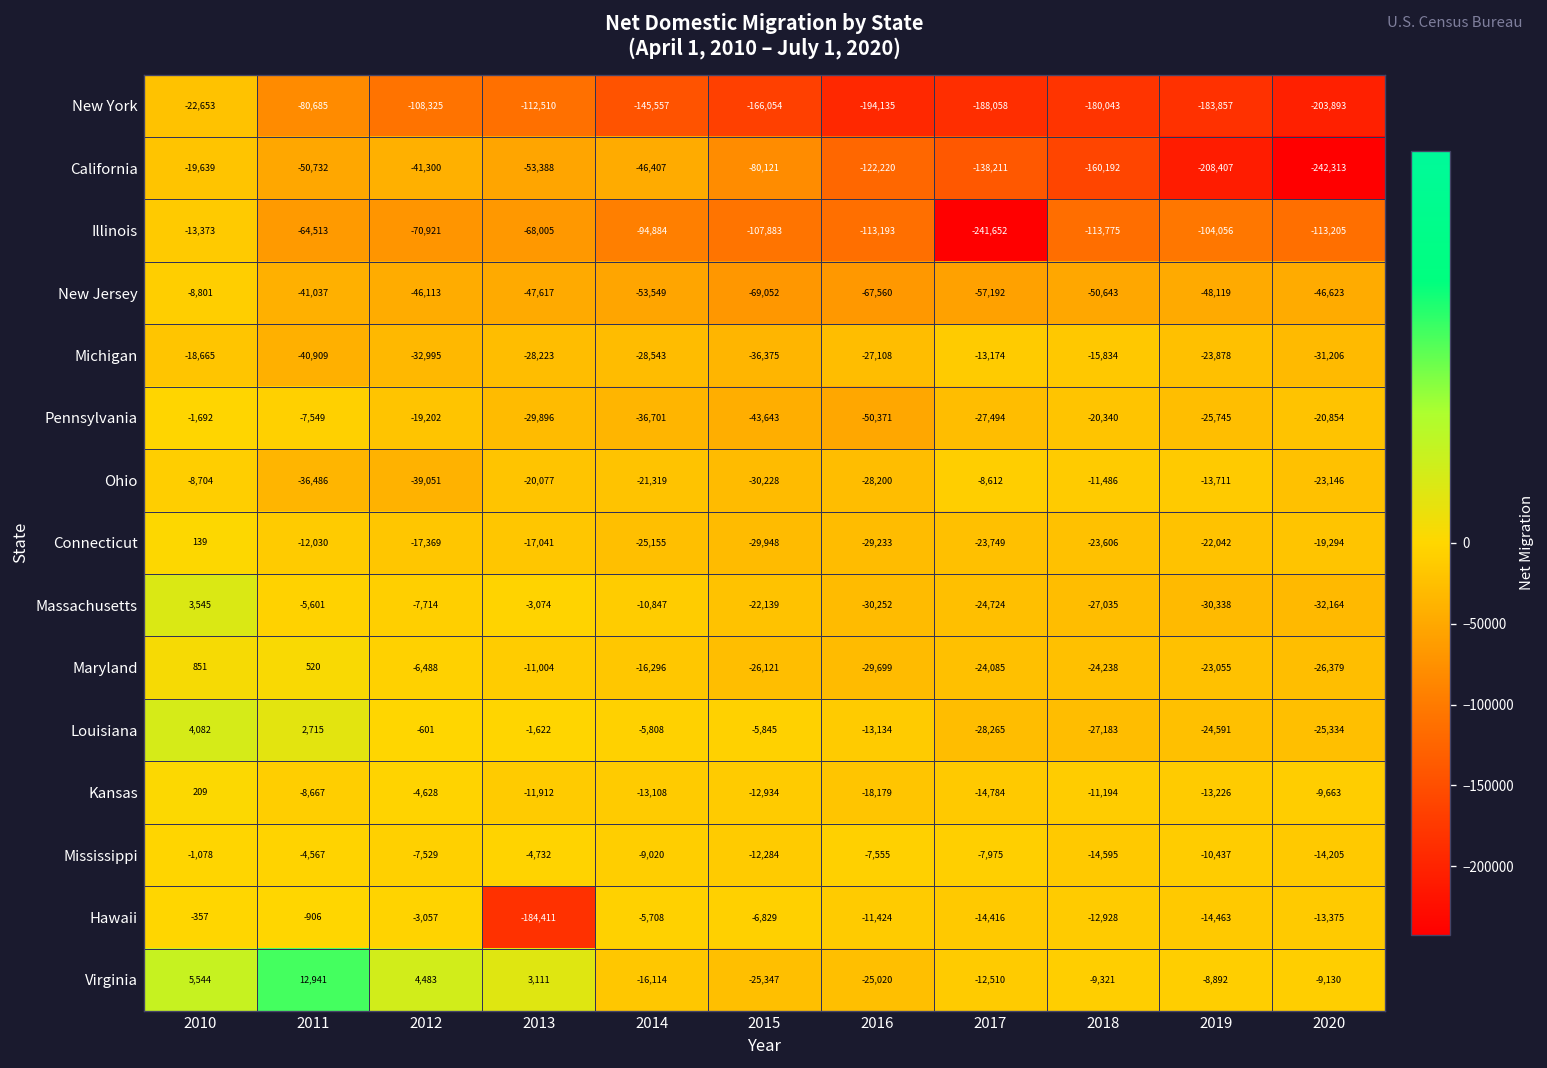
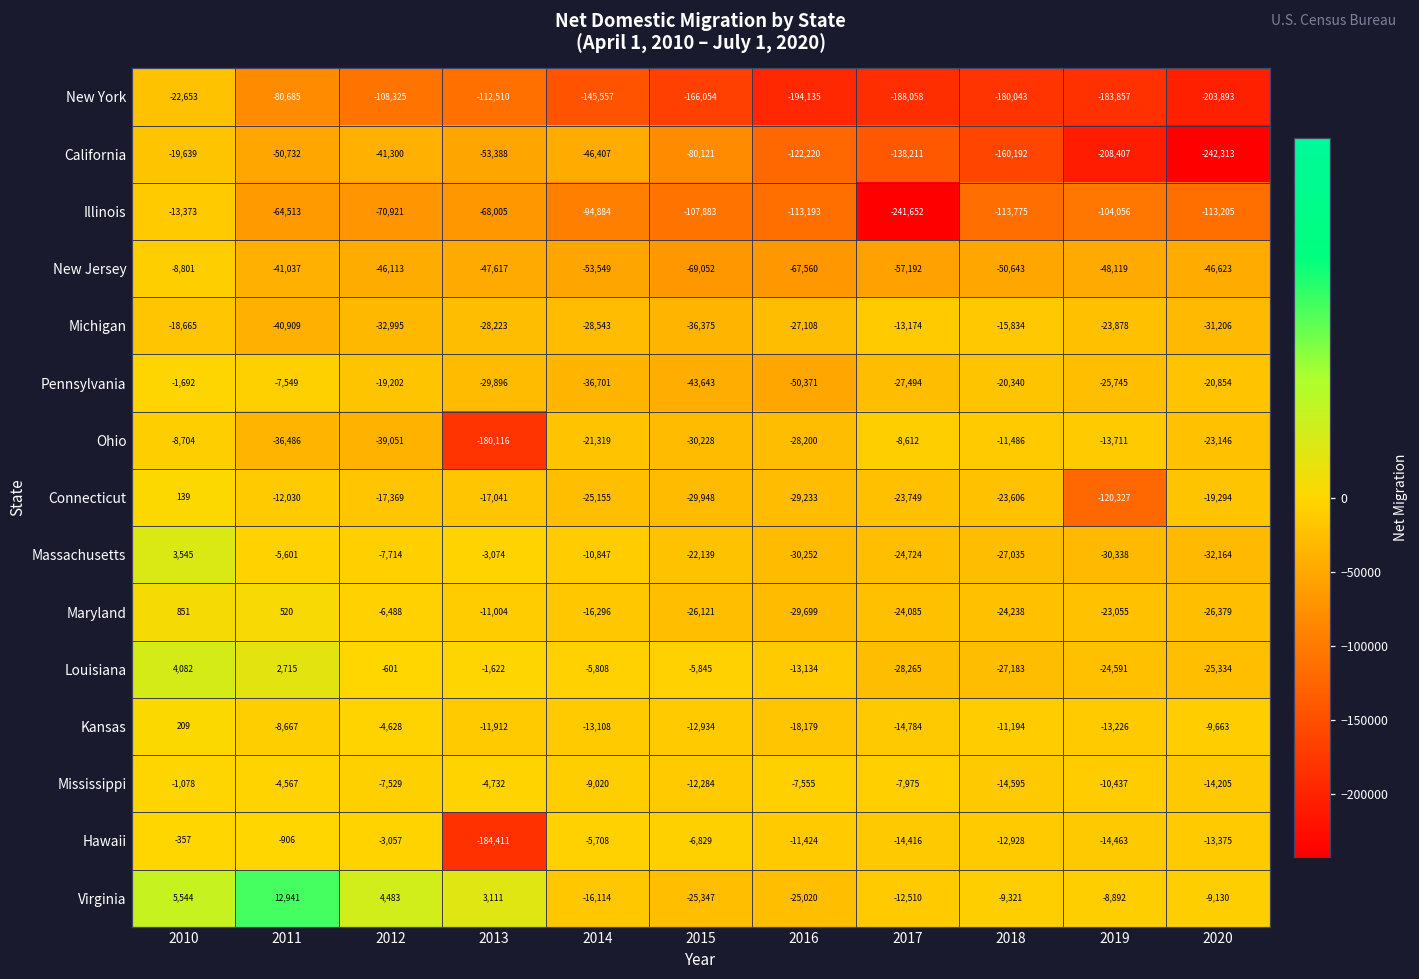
  {
    "New York": {
      "2010": "-22,653",
      "2011": "-80,685",
      "2012": "-108,325",
      "2013": "-112,510",
      "2014": "-145,557",
      "2015": "-166,054",
      "2016": "-194,135",
      "2017": "-188,058",
      "2018": "-180,043",
      "2019": "-183,857",
      "2020": "-203,893"
    },
    "California": {
      "2010": "-19,639",
      "2011": "-50,732",
      "2012": "-41,300",
      "2013": "-53,388",
      "2014": "-46,407",
      "2015": "-80,121",
      "2016": "-122,220",
      "2017": "-138,211",
      "2018": "-160,192",
      "2019": "-208,407",
      "2020": "-242,313"
    },
    "Illinois": {
      "2010": "-13,373",
      "2011": "-64,513",
      "2012": "-70,921",
      "2013": "-68,005",
      "2014": "-94,884",
      "2015": "-107,883",
      "2016": "-113,193",
      "2017": "-241,652",
      "2018": "-113,775",
      "2019": "-104,056",
      "2020": "-113,205"
    },
    "New Jersey": {
      "2010": "-8,801",
      "2011": "-41,037",
      "2012": "-46,113",
      "2013": "-47,617",
      "2014": "-53,549",
      "2015": "-69,052",
      "2016": "-67,560",
      "2017": "-57,192",
      "2018": "-50,643",
      "2019": "-48,119",
      "2020": "-46,623"
    },
    "Michigan": {
      "2010": "-18,665",
      "2011": "-40,909",
      "2012": "-32,995",
      "2013": "-28,223",
      "2014": "-28,543",
      "2015": "-36,375",
      "2016": "-27,108",
      "2017": "-13,174",
      "2018": "-15,834",
      "2019": "-23,878",
      "2020": "-31,206"
    },
    "Pennsylvania": {
      "2010": "-1,692",
      "2011": "-7,549",
      "2012": "-19,202",
      "2013": "-29,896",
      "2014": "-36,701",
      "2015": "-43,643",
      "2016": "-50,371",
      "2017": "-27,494",
      "2018": "-20,340",
      "2019": "-25,745",
      "2020": "-20,854"
    },
    "Ohio": {
      "2010": "-8,704",
      "2011": "-36,486",
      "2012": "-39,051",
-     "2013": "-20,077",
+     "2013": "-180,116",
      "2014": "-21,319",
      "2015": "-30,228",
      "2016": "-28,200",
      "2017": "-8,612",
      "2018": "-11,486",
      "2019": "-13,711",
      "2020": "-23,146"
    },
    "Connecticut": {
      "2010": "139",
      "2011": "-12,030",
      "2012": "-17,369",
      "2013": "-17,041",
      "2014": "-25,155",
      "2015": "-29,948",
      "2016": "-29,233",
      "2017": "-23,749",
      "2018": "-23,606",
-     "2019": "-22,042",
+     "2019": "-120,327",
      "2020": "-19,294"
    },
    "Massachusetts": {
      "2010": "3,545",
      "2011": "-5,601",
      "2012": "-7,714",
      "2013": "-3,074",
      "2014": "-10,847",
      "2015": "-22,139",
      "2016": "-30,252",
      "2017": "-24,724",
      "2018": "-27,035",
      "2019": "-30,338",
      "2020": "-32,164"
    },
    "Maryland": {
      "2010": "851",
      "2011": "520",
      "2012": "-6,488",
      "2013": "-11,004",
      "2014": "-16,296",
      "2015": "-26,121",
      "2016": "-29,699",
      "2017": "-24,085",
      "2018": "-24,238",
      "2019": "-23,055",
      "2020": "-26,379"
    },
    "Louisiana": {
      "2010": "4,082",
      "2011": "2,715",
      "2012": "-601",
      "2013": "-1,622",
      "2014": "-5,808",
      "2015": "-5,845",
      "2016": "-13,134",
      "2017": "-28,265",
      "2018": "-27,183",
      "2019": "-24,591",
      "2020": "-25,334"
    },
    "Kansas": {
      "2010": "209",
      "2011": "-8,667",
      "2012": "-4,628",
      "2013": "-11,912",
      "2014": "-13,108",
      "2015": "-12,934",
      "2016": "-18,179",
      "2017": "-14,784",
      "2018": "-11,194",
      "2019": "-13,226",
      "2020": "-9,663"
    },
    "Mississippi": {
      "2010": "-1,078",
      "2011": "-4,567",
      "2012": "-7,529",
      "2013": "-4,732",
      "2014": "-9,020",
      "2015": "-12,284",
      "2016": "-7,555",
      "2017": "-7,975",
      "2018": "-14,595",
      "2019": "-10,437",
      "2020": "-14,205"
    },
    "Hawaii": {
      "2010": "-357",
      "2011": "-906",
      "2012": "-3,057",
      "2013": "-184,411",
      "2014": "-5,708",
      "2015": "-6,829",
      "2016": "-11,424",
      "2017": "-14,416",
      "2018": "-12,928",
      "2019": "-14,463",
      "2020": "-13,375"
    },
    "Virginia": {
      "2010": "5,544",
      "2011": "12,941",
      "2012": "4,483",
      "2013": "3,111",
      "2014": "-16,114",
      "2015": "-25,347",
      "2016": "-25,020",
      "2017": "-12,510",
      "2018": "-9,321",
      "2019": "-8,892",
      "2020": "-9,130"
    }
  }
